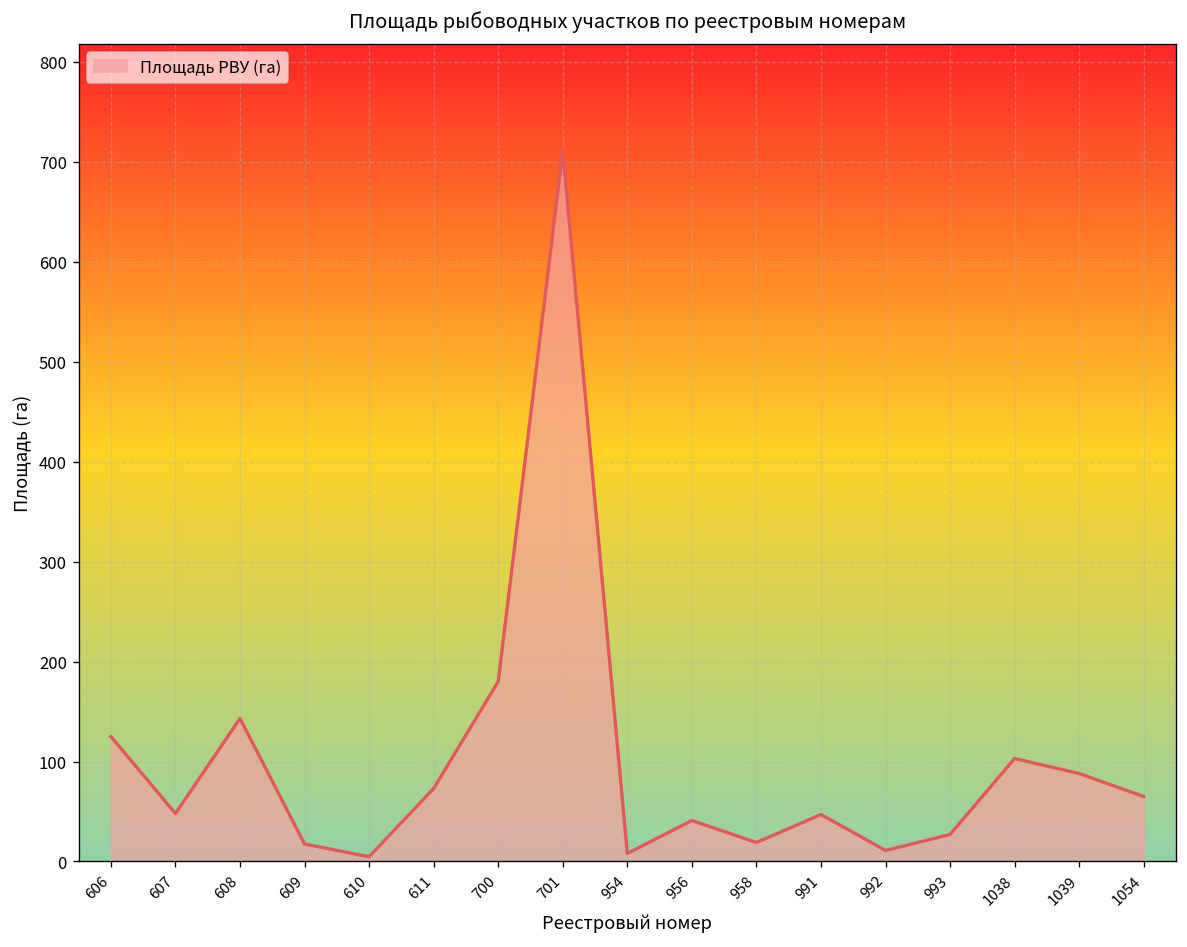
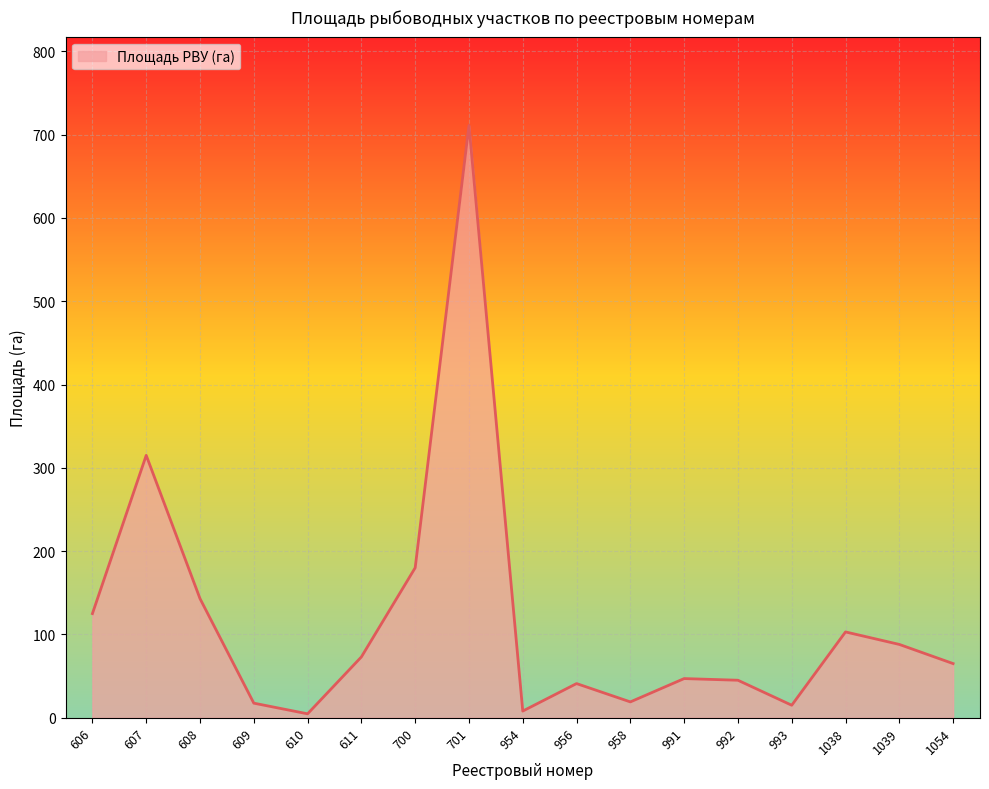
  {
    "606": 130,
-   "607": 50,
+   "607": 320,
    "608": 140,
    "609": 20,
    "610": 0,
    "611": 70,
    "700": 180,
    "701": 710,
    "954": 10,
    "956": 40,
    "958": 20,
    "991": 50,
-   "992": 10,
-   "993": 30,
+   "992": 50,
+   "993": 20,
    "1038": 100,
    "1039": 90,
    "1054": 70
  }
